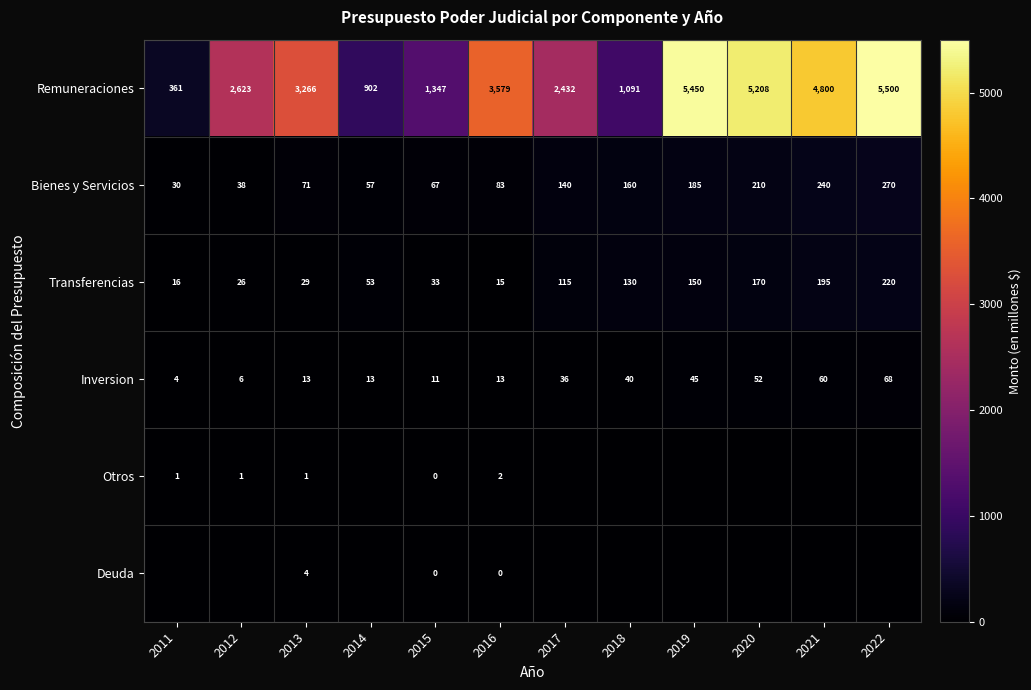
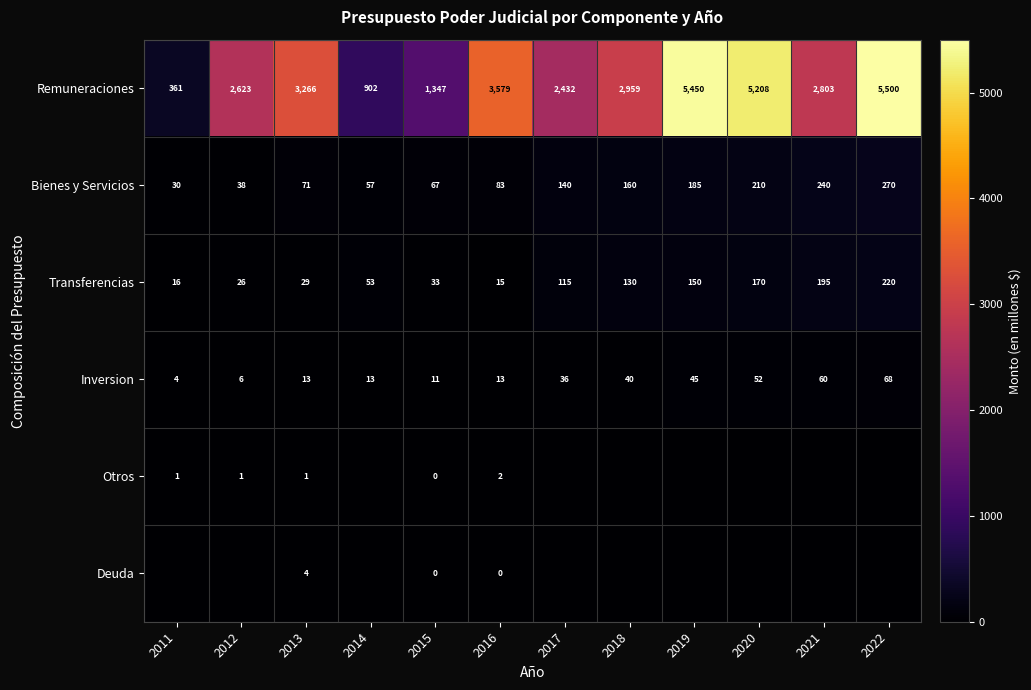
  {
    "Remuneraciones": {
      "2011": "361",
      "2012": "2,623",
      "2013": "3,266",
      "2014": "902",
      "2015": "1,347",
      "2016": "3,579",
      "2017": "2,432",
-     "2018": "1,091",
+     "2018": "2,959",
      "2019": "5,450",
      "2020": "5,208",
-     "2021": "4,800",
+     "2021": "2,803",
      "2022": "5,500"
    },
    "Bienes y Servicios": {
      "2011": "30",
      "2012": "38",
      "2013": "71",
      "2014": "57",
      "2015": "67",
      "2016": "83",
      "2017": "140",
      "2018": "160",
      "2019": "185",
      "2020": "210",
      "2021": "240",
      "2022": "270"
    },
    "Transferencias": {
      "2011": "16",
      "2012": "26",
      "2013": "29",
      "2014": "53",
      "2015": "33",
      "2016": "15",
      "2017": "115",
      "2018": "130",
      "2019": "150",
      "2020": "170",
      "2021": "195",
      "2022": "220"
    },
    "Inversion": {
      "2011": "4",
      "2012": "6",
      "2013": "13",
      "2014": "13",
      "2015": "11",
      "2016": "13",
      "2017": "36",
      "2018": "40",
      "2019": "45",
      "2020": "52",
      "2021": "60",
      "2022": "68"
    },
    "Otros": {
      "2011": "1",
      "2012": "1",
      "2013": "1",
      "2015": "0",
      "2016": "2"
    },
    "Deuda": {
      "2013": "4",
      "2015": "0",
      "2016": "0"
    }
  }
